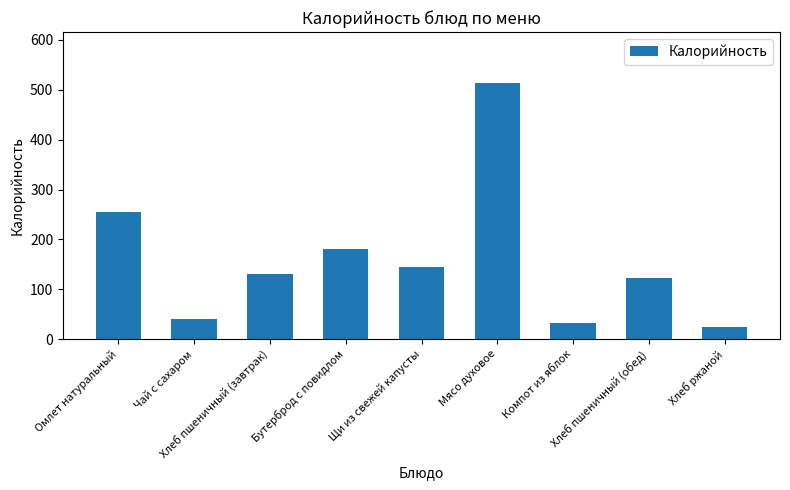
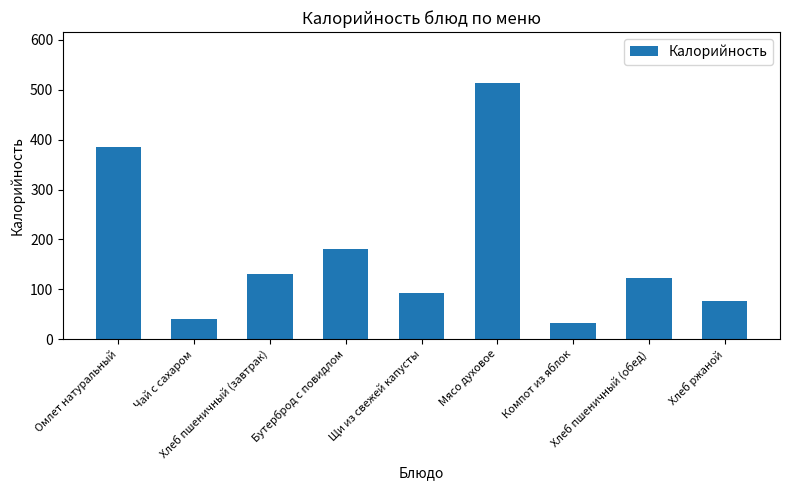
  {
-   "Омлет натуральный": 250,
+   "Омлет натуральный": 390,
    "Чай с сахаром": 40,
    "Хлеб пшеничный (завтрак)": 130,
    "Бутерброд с повидлом": 180,
-   "Щи из свежей капусты": 140,
+   "Щи из свежей капусты": 90,
    "Мясо духовое": 510,
    "Компот из яблок": 30,
    "Хлеб пшеничный (обед)": 120,
-   "Хлеб ржаной": 20
+   "Хлеб ржаной": 80
  }
